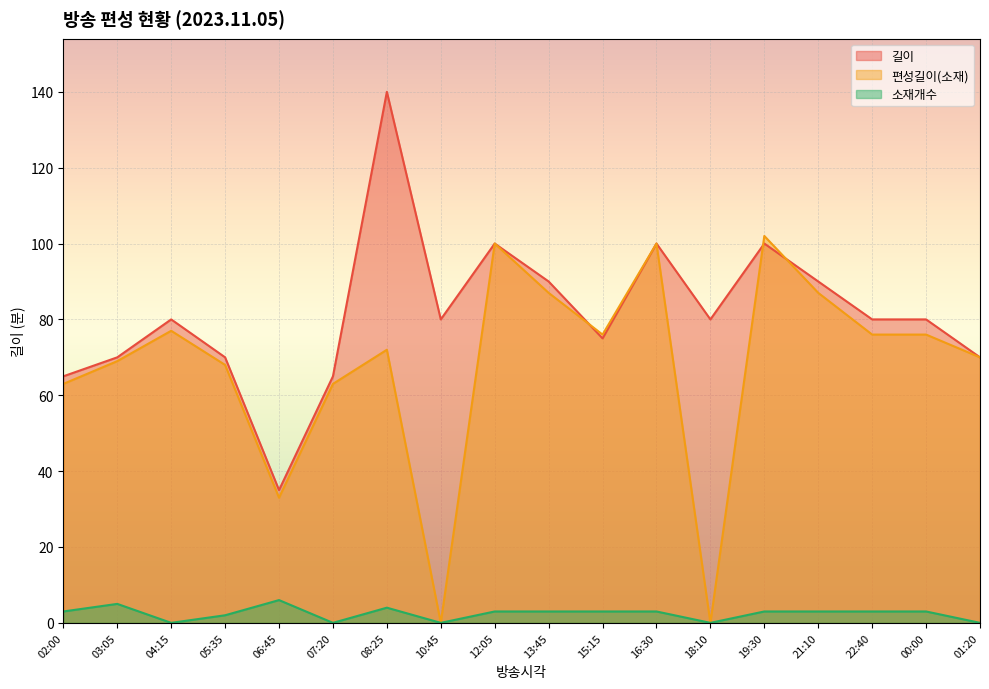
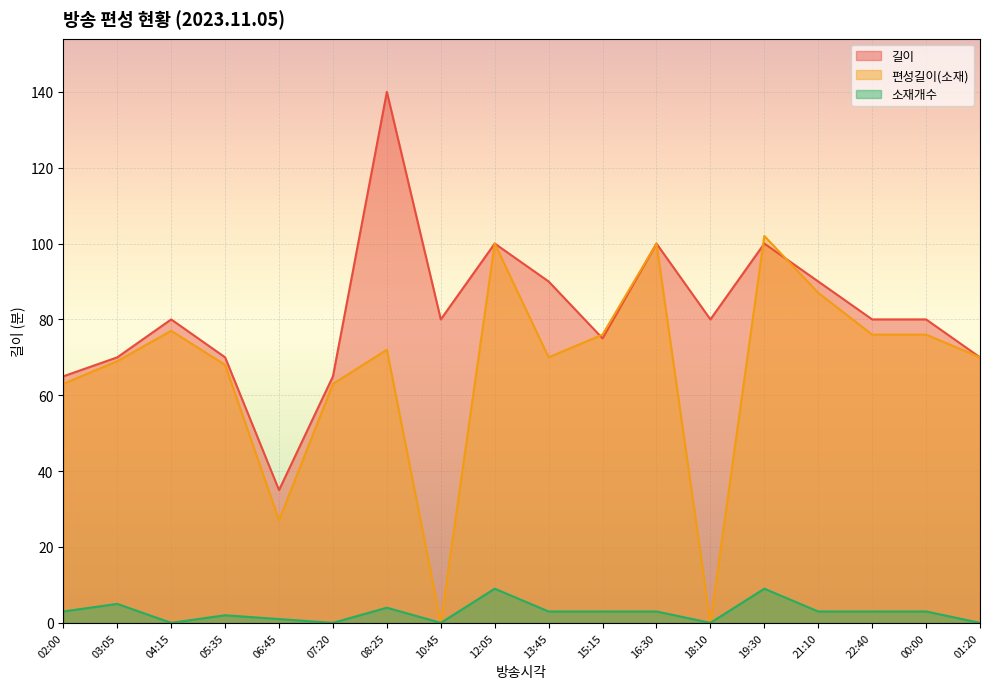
  {
    "길이": {
      "02:00": 65,
      "03:05": 70,
      "04:15": 80,
      "05:35": 70,
      "06:45": 35,
      "07:20": 65,
      "08:25": 140,
      "10:45": 80,
      "13:45": 90,
      "15:15": 75,
      "18:10": 80,
      "19:30": 100,
      "21:10": 90,
      "22:40": 80,
      "00:00": 80
    },
    "편성길이(소재)": {
      "02:00": 63,
      "03:05": 69,
      "04:15": 77,
      "05:35": 68,
-     "06:45": 33,
+     "06:45": 27,
      "07:20": 63,
      "08:25": 72,
-     "13:45": 87,
+     "13:45": 70,
      "15:15": 76,
      "19:30": 102,
      "21:10": 87,
      "22:40": 76,
      "00:00": 76
    },
    "소재개수": {
      "02:00": 3,
      "03:05": 5,
      "04:15": 0,
      "05:35": 2,
-     "06:45": 6,
+     "06:45": 1,
      "07:20": 0,
      "08:25": 4,
-     "12:05": 3,
+     "12:05": 9,
      "13:45": 3,
      "15:15": 3,
      "16:30": 3,
-     "19:30": 3,
+     "19:30": 9,
      "21:10": 3,
      "22:40": 3,
      "00:00": 3,
      "01:20": 0
    }
  }
